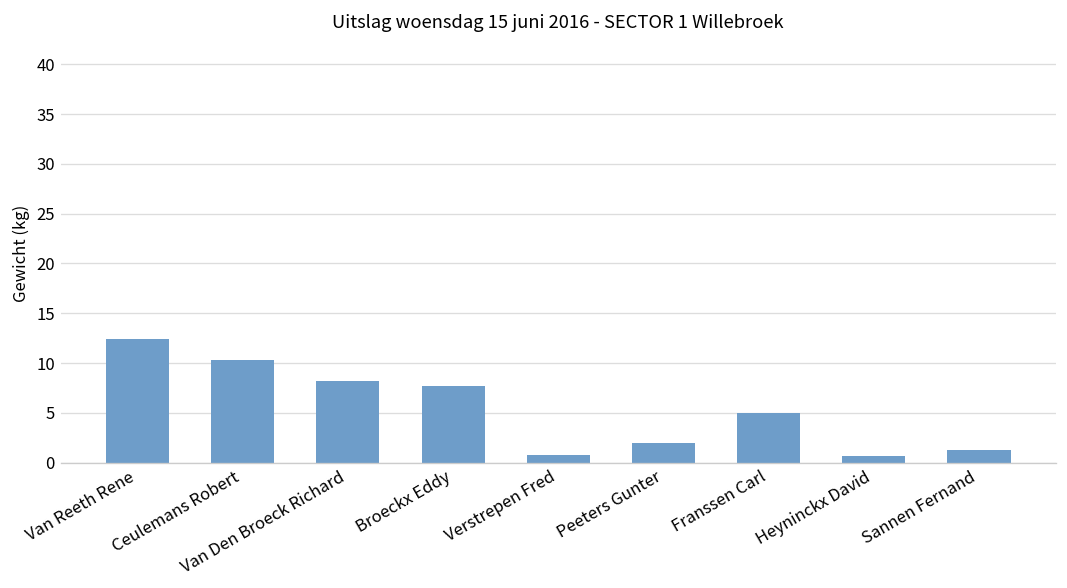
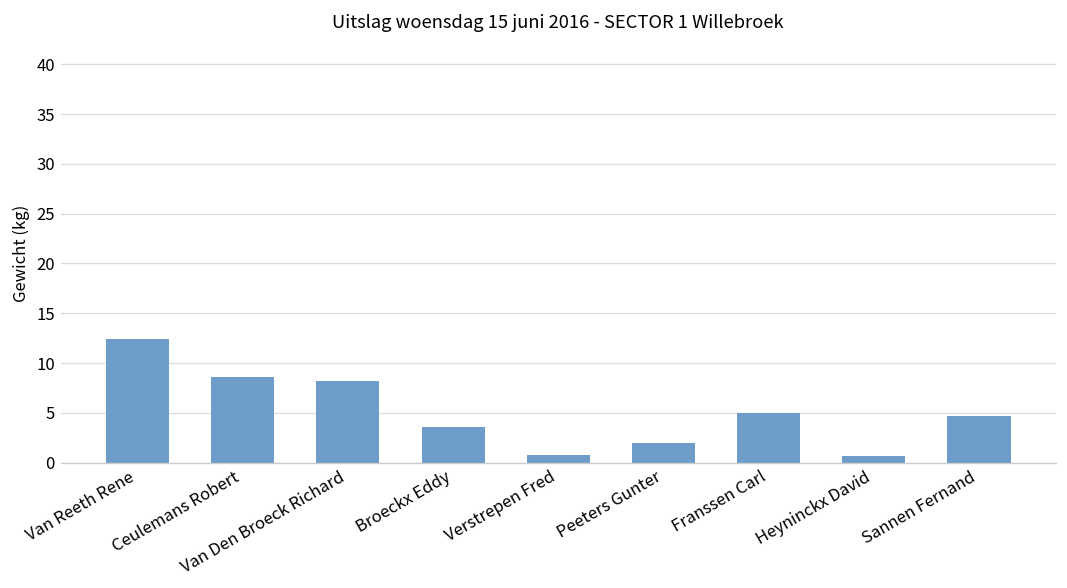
  {
    "Van Reeth Rene": 12,
-   "Ceulemans Robert": 10,
+   "Ceulemans Robert": 9,
    "Van Den Broeck Richard": 8,
-   "Broeckx Eddy": 8,
+   "Broeckx Eddy": 4,
    "Verstrepen Fred": 1,
    "Peeters Gunter": 2,
    "Franssen Carl": 5,
    "Heyninckx David": 1,
-   "Sannen Fernand": 1
+   "Sannen Fernand": 5
  }
